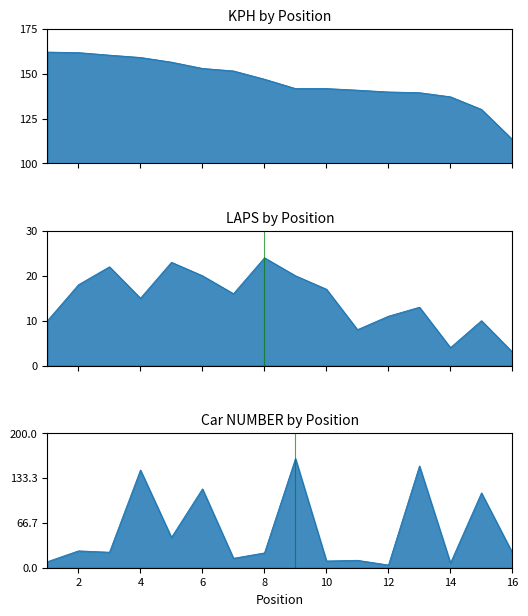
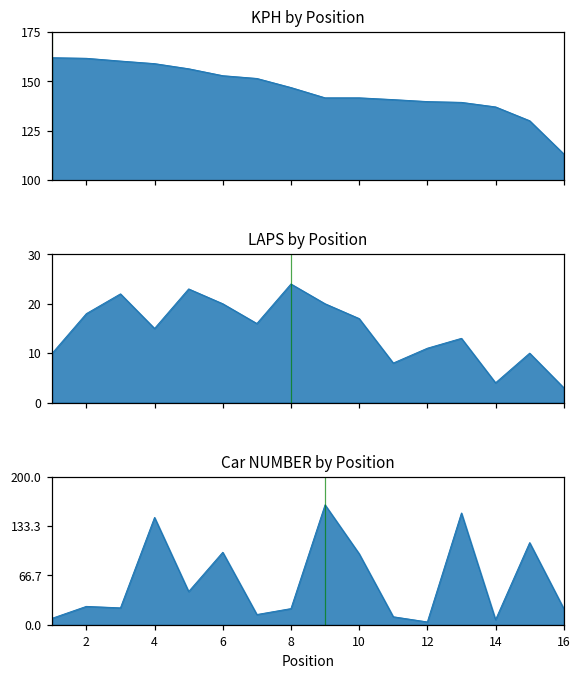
  {
    "Car NUMBER by Position": {
      "2": 30,
      "4": 150,
-     "6": 120,
+     "6": 100,
      "8": 20,
-     "10": 10,
+     "10": 100,
      "12": 0,
      "14": 10,
      "16": 20
    }
  }
